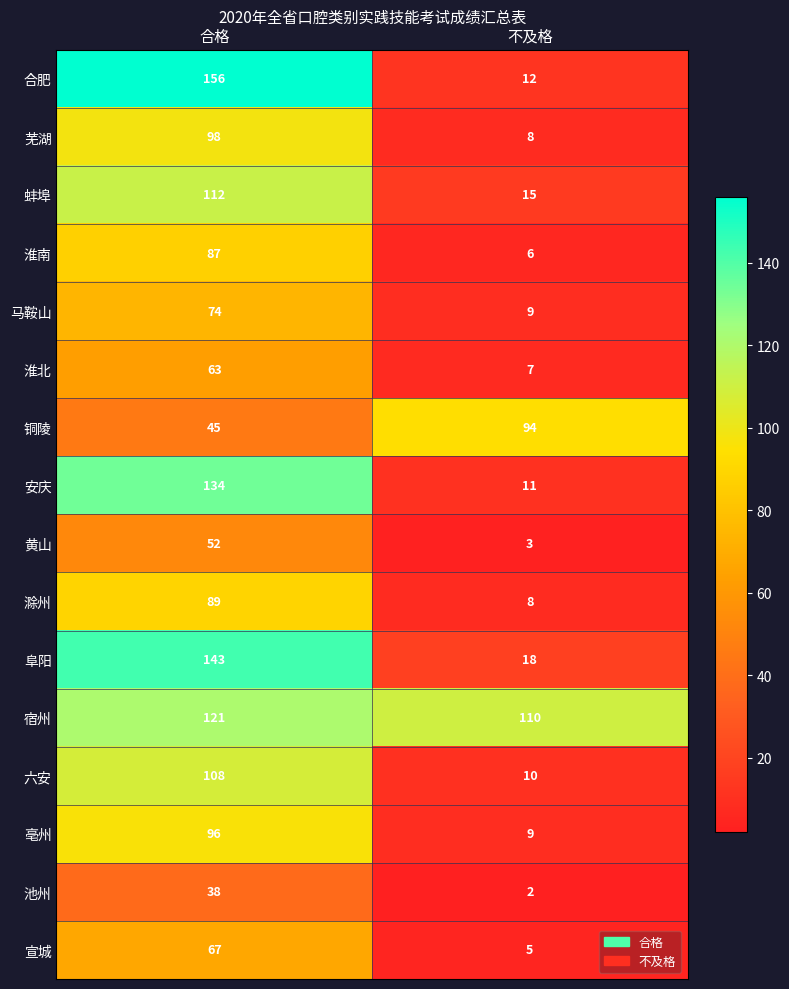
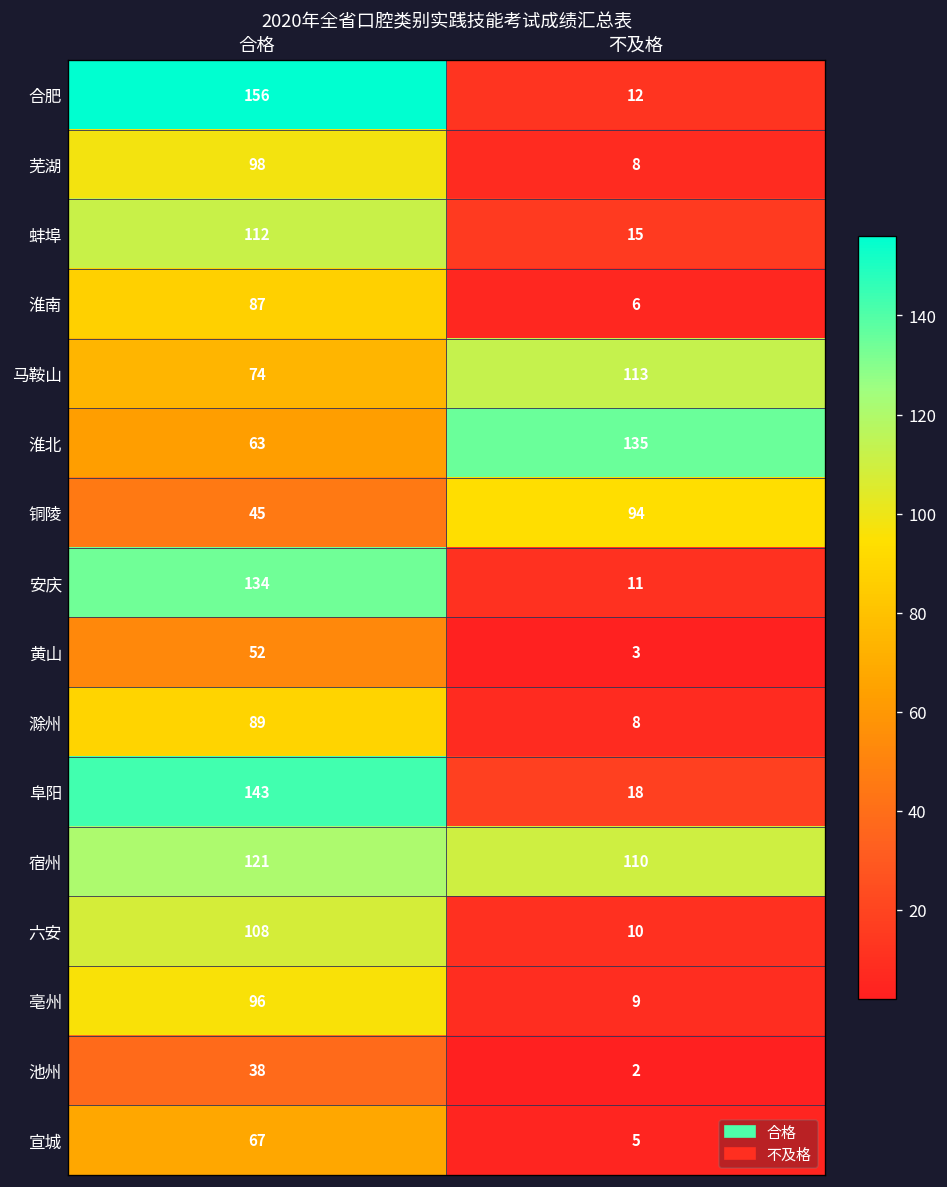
  {
    "合肥": {
      "合格": 156,
      "不及格": 12
    },
    "芜湖": {
      "合格": 98,
      "不及格": 8
    },
    "蚌埠": {
      "合格": 112,
      "不及格": 15
    },
    "淮南": {
      "合格": 87,
      "不及格": 6
    },
    "马鞍山": {
      "合格": 74,
-     "不及格": 9
+     "不及格": 113
    },
    "淮北": {
      "合格": 63,
-     "不及格": 7
+     "不及格": 135
    },
    "铜陵": {
      "合格": 45,
      "不及格": 94
    },
    "安庆": {
      "合格": 134,
      "不及格": 11
    },
    "黄山": {
      "合格": 52,
      "不及格": 3
    },
    "滁州": {
      "合格": 89,
      "不及格": 8
    },
    "阜阳": {
      "合格": 143,
      "不及格": 18
    },
    "宿州": {
      "合格": 121,
      "不及格": 110
    },
    "六安": {
      "合格": 108,
      "不及格": 10
    },
    "亳州": {
      "合格": 96,
      "不及格": 9
    },
    "池州": {
      "合格": 38,
      "不及格": 2
    },
    "宣城": {
      "合格": 67,
      "不及格": 5
    }
  }
